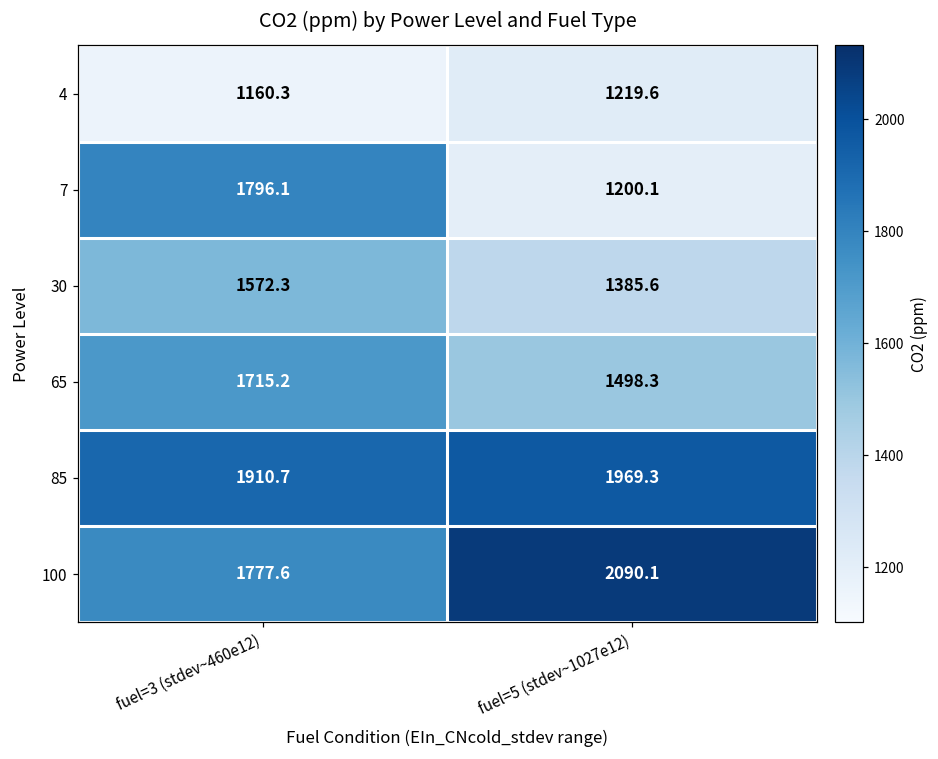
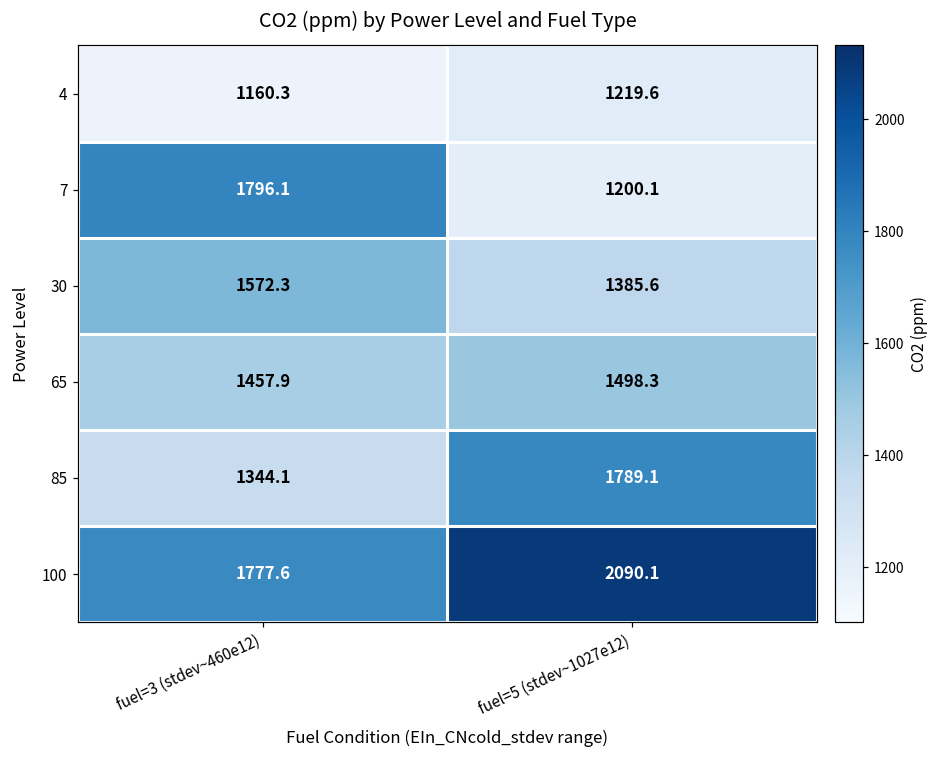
  {
    "4": {
      "fuel=3 (stdev~460e12)": 1160.3,
      "fuel=5 (stdev~1027e12)": 1219.6
    },
    "7": {
      "fuel=3 (stdev~460e12)": 1796.1,
      "fuel=5 (stdev~1027e12)": 1200.1
    },
    "30": {
      "fuel=3 (stdev~460e12)": 1572.3,
      "fuel=5 (stdev~1027e12)": 1385.6
    },
    "65": {
-     "fuel=3 (stdev~460e12)": 1715.2,
+     "fuel=3 (stdev~460e12)": 1457.9,
      "fuel=5 (stdev~1027e12)": 1498.3
    },
    "85": {
-     "fuel=3 (stdev~460e12)": 1910.7,
-     "fuel=5 (stdev~1027e12)": 1969.3
+     "fuel=3 (stdev~460e12)": 1344.1,
+     "fuel=5 (stdev~1027e12)": 1789.1
    },
    "100": {
      "fuel=3 (stdev~460e12)": 1777.6,
      "fuel=5 (stdev~1027e12)": 2090.1
    }
  }
